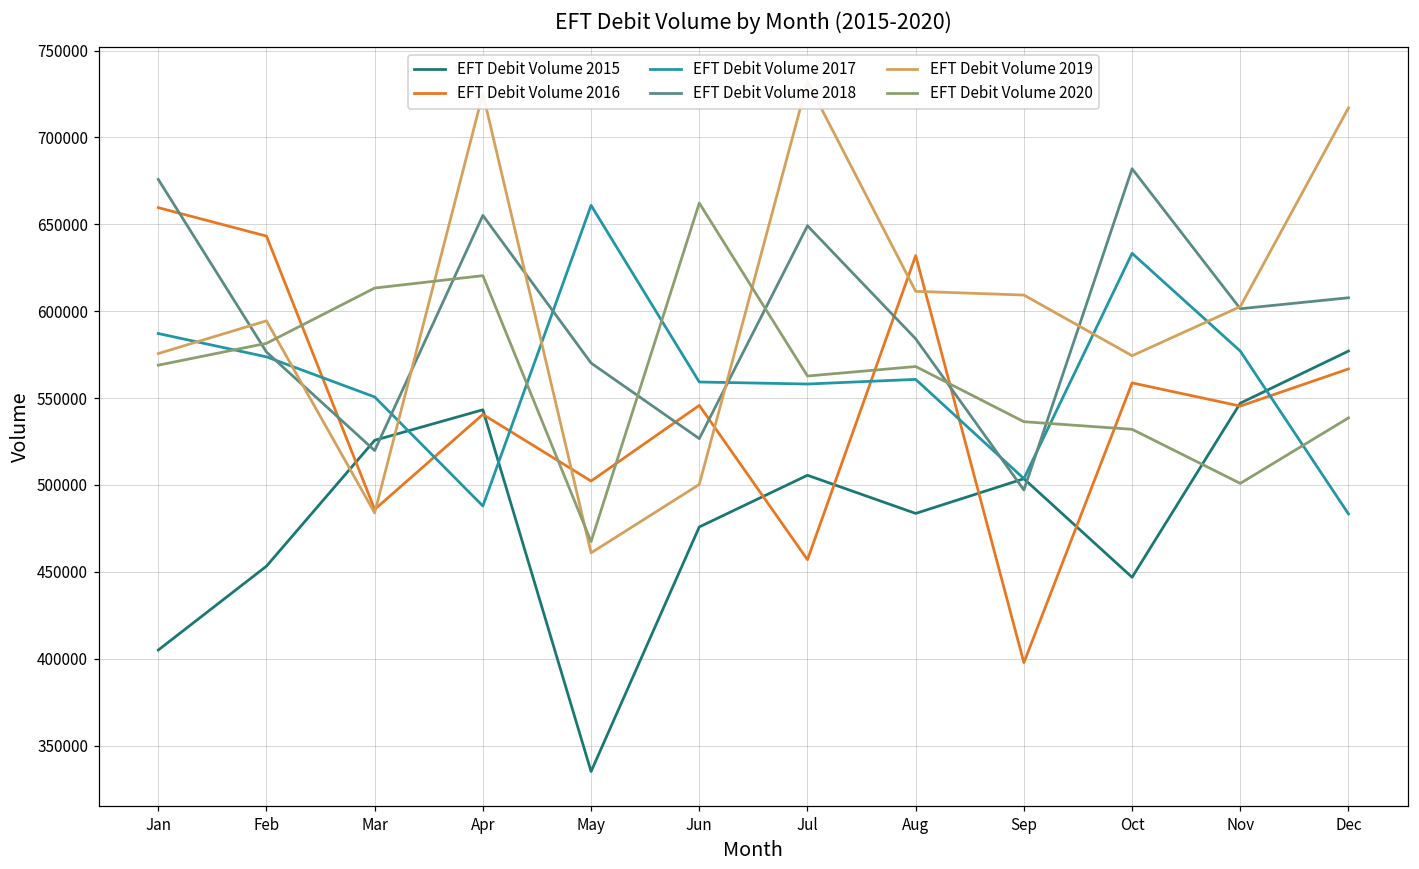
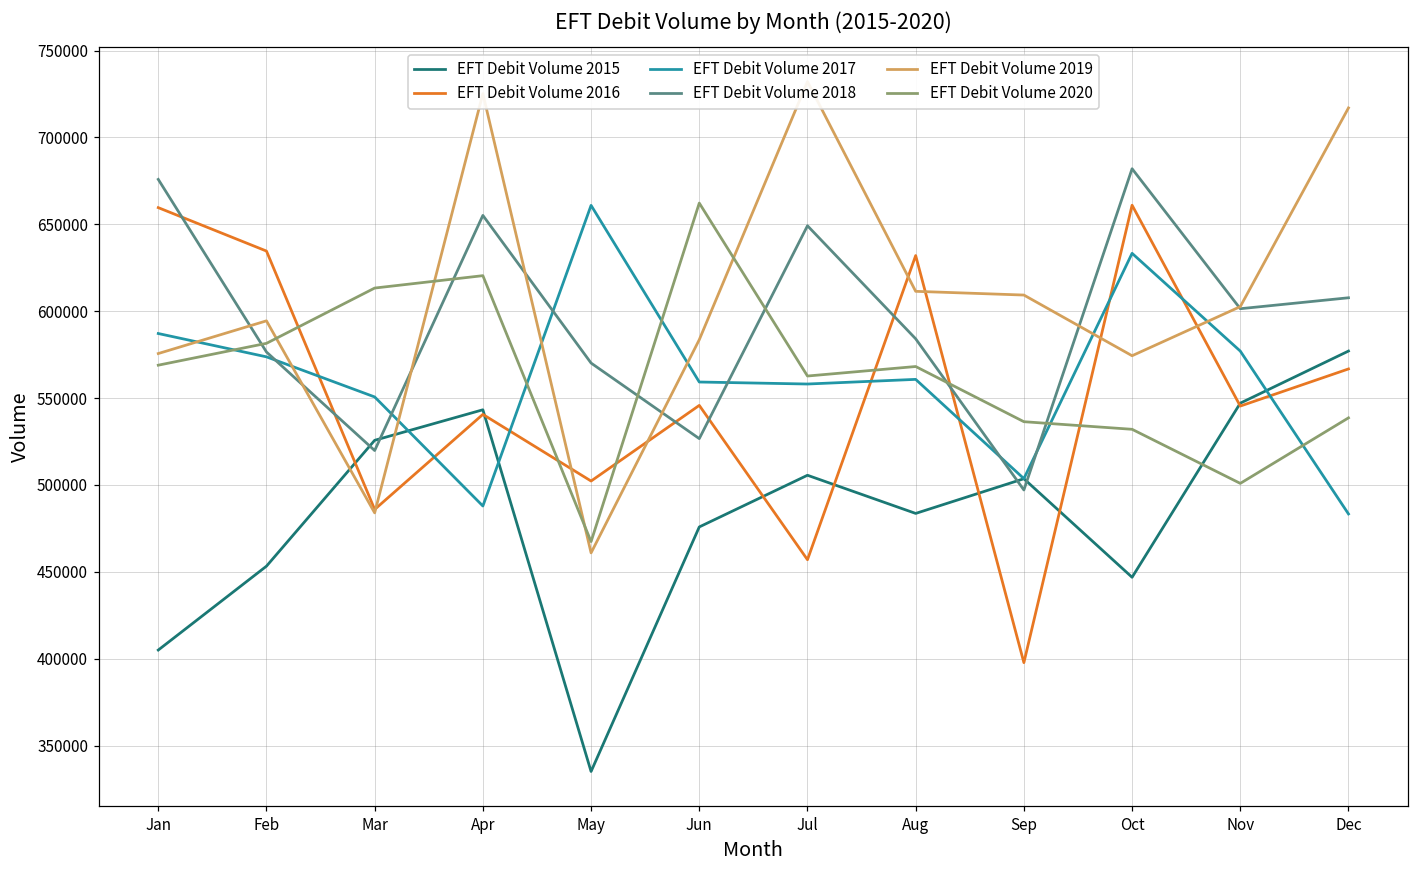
  {
    "EFT Debit Volume 2016": {
      "Jan": 660000,
-     "Feb": 643000,
+     "Feb": 635000,
      "Mar": 486000,
      "Apr": 541000,
      "May": 502000,
      "Jun": 546000,
      "Jul": 457000,
      "Aug": 632000,
      "Sep": 398000,
-     "Oct": 559000,
+     "Oct": 661000,
      "Nov": 545000,
      "Dec": 567000
    },
    "EFT Debit Volume 2019": {
      "Jan": 576000,
      "Feb": 594000,
      "Mar": 484000,
      "May": 461000,
-     "Jun": 500000,
+     "Jun": 584000,
      "Aug": 611000,
      "Sep": 609000,
      "Oct": 574000,
      "Dec": 717000
    }
  }
